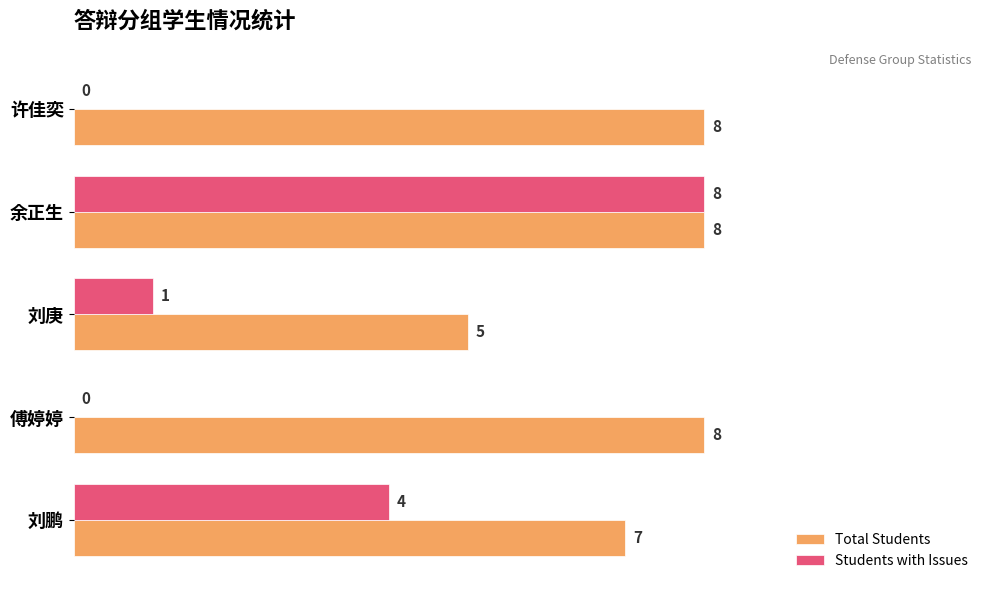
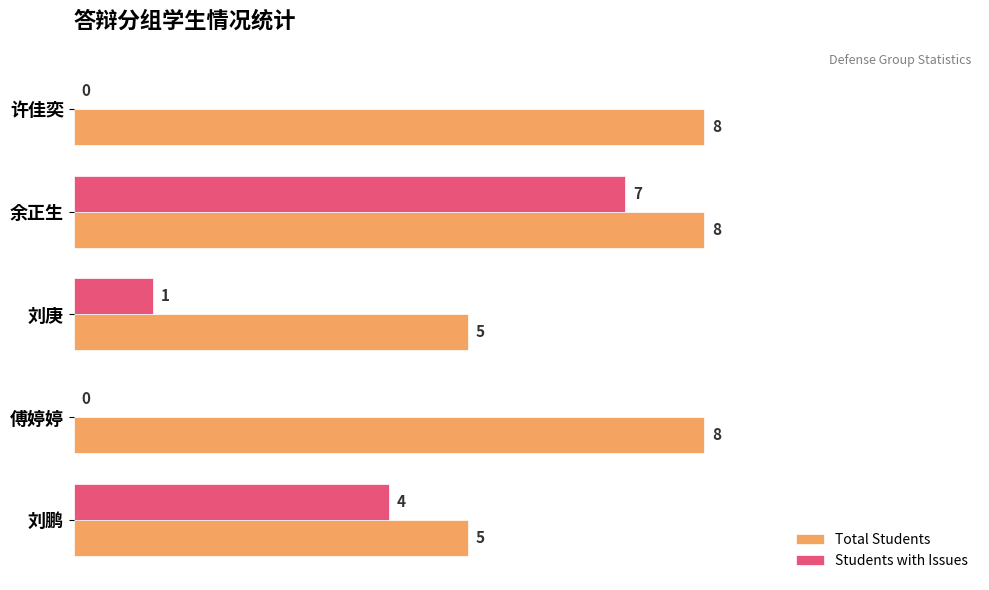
  {
    "Total Students": {
      "许佳奕": 8,
      "余正生": 8,
      "刘庚": 5,
      "傅婷婷": 8,
-     "刘鹏": 7
+     "刘鹏": 5
    },
    "Students with Issues": {
      "许佳奕": 0,
-     "余正生": 8,
+     "余正生": 7,
      "刘庚": 1,
      "傅婷婷": 0,
      "刘鹏": 4
    }
  }
